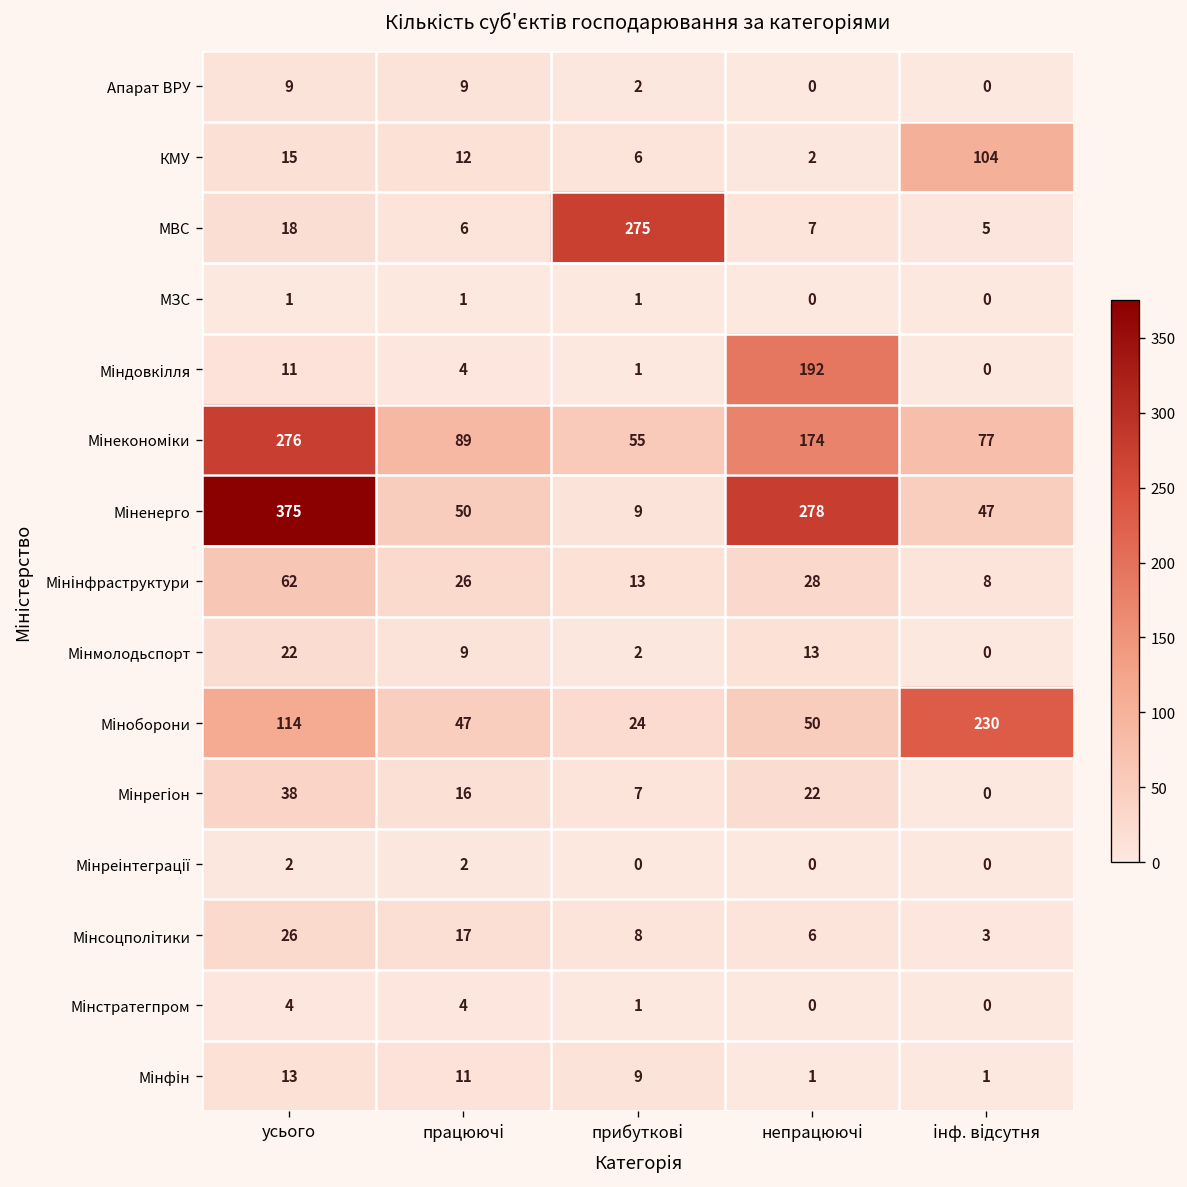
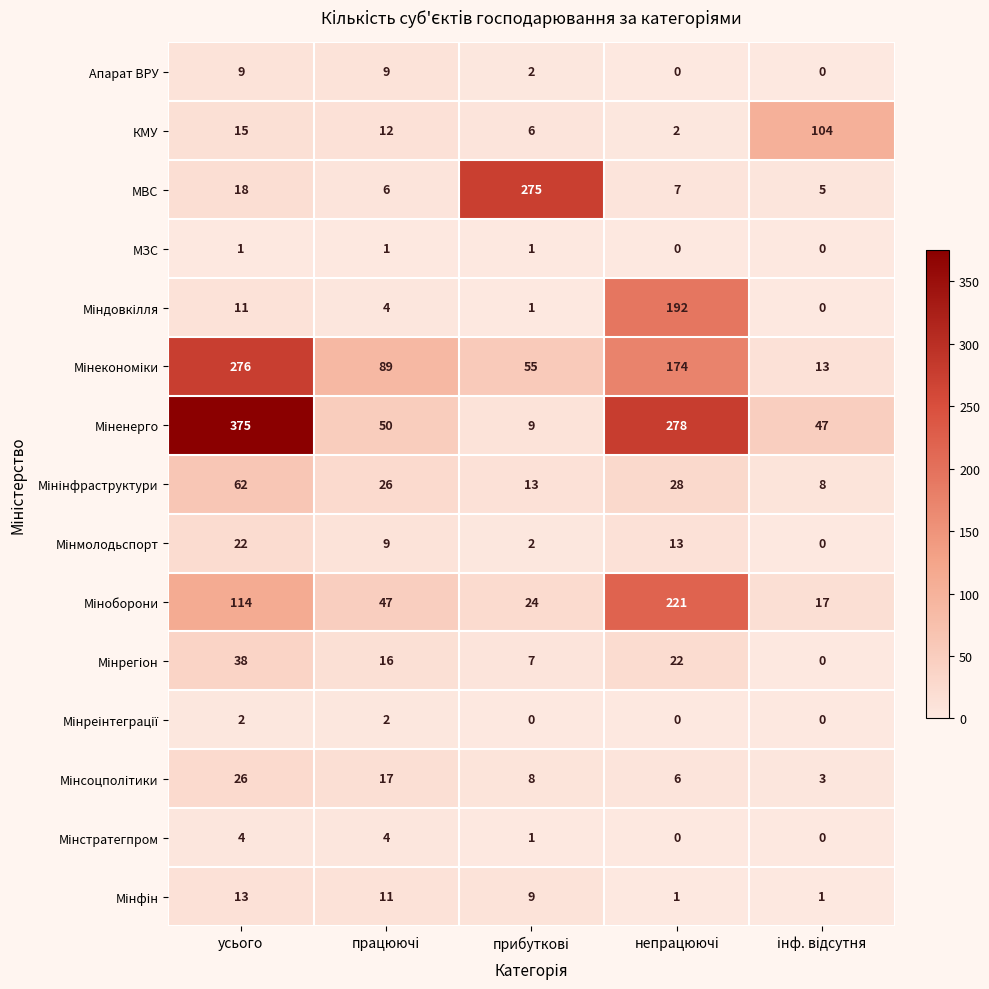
  {
    "Апарат ВРУ": {
      "усього": 9,
      "працюючі": 9,
      "прибуткові": 2,
      "непрацюючі": 0,
      "інф. відсутня": 0
    },
    "КМУ": {
      "усього": 15,
      "працюючі": 12,
      "прибуткові": 6,
      "непрацюючі": 2,
      "інф. відсутня": 104
    },
    "МВС": {
      "усього": 18,
      "працюючі": 6,
      "прибуткові": 275,
      "непрацюючі": 7,
      "інф. відсутня": 5
    },
    "МЗС": {
      "усього": 1,
      "працюючі": 1,
      "прибуткові": 1,
      "непрацюючі": 0,
      "інф. відсутня": 0
    },
    "Міндовкілля": {
      "усього": 11,
      "працюючі": 4,
      "прибуткові": 1,
      "непрацюючі": 192,
      "інф. відсутня": 0
    },
    "Мінекономіки": {
      "усього": 276,
      "працюючі": 89,
      "прибуткові": 55,
      "непрацюючі": 174,
-     "інф. відсутня": 77
+     "інф. відсутня": 13
    },
    "Міненерго": {
      "усього": 375,
      "працюючі": 50,
      "прибуткові": 9,
      "непрацюючі": 278,
      "інф. відсутня": 47
    },
    "Мінінфраструктури": {
      "усього": 62,
      "працюючі": 26,
      "прибуткові": 13,
      "непрацюючі": 28,
      "інф. відсутня": 8
    },
    "Мінмолодьспорт": {
      "усього": 22,
      "працюючі": 9,
      "прибуткові": 2,
      "непрацюючі": 13,
      "інф. відсутня": 0
    },
    "Міноборони": {
      "усього": 114,
      "працюючі": 47,
      "прибуткові": 24,
-     "непрацюючі": 50,
-     "інф. відсутня": 230
+     "непрацюючі": 221,
+     "інф. відсутня": 17
    },
    "Мінрегіон": {
      "усього": 38,
      "працюючі": 16,
      "прибуткові": 7,
      "непрацюючі": 22,
      "інф. відсутня": 0
    },
    "Мінреінтеграції": {
      "усього": 2,
      "працюючі": 2,
      "прибуткові": 0,
      "непрацюючі": 0,
      "інф. відсутня": 0
    },
    "Мінсоцполітики": {
      "усього": 26,
      "працюючі": 17,
      "прибуткові": 8,
      "непрацюючі": 6,
      "інф. відсутня": 3
    },
    "Мінстратегпром": {
      "усього": 4,
      "працюючі": 4,
      "прибуткові": 1,
      "непрацюючі": 0,
      "інф. відсутня": 0
    },
    "Мінфін": {
      "усього": 13,
      "працюючі": 11,
      "прибуткові": 9,
      "непрацюючі": 1,
      "інф. відсутня": 1
    }
  }
